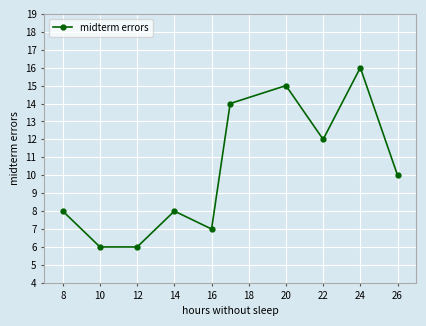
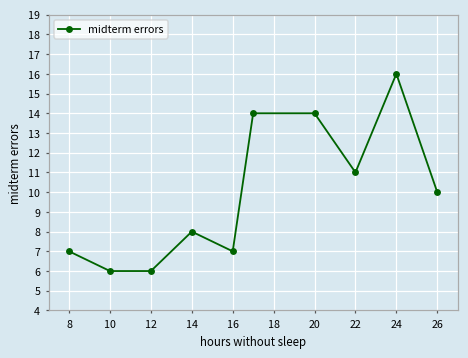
  {
-   "8": 8,
+   "8": 7,
    "10": 6,
    "12": 6,
    "14": 8,
    "16": 7,
-   "20": 15,
-   "22": 12,
+   "20": 14,
+   "22": 11,
    "24": 16,
    "26": 10
  }
